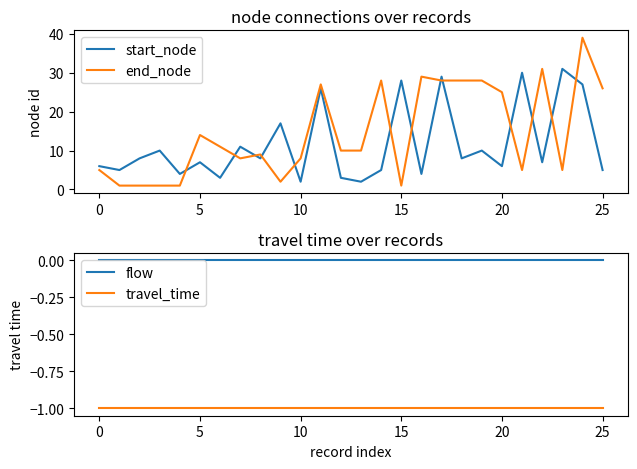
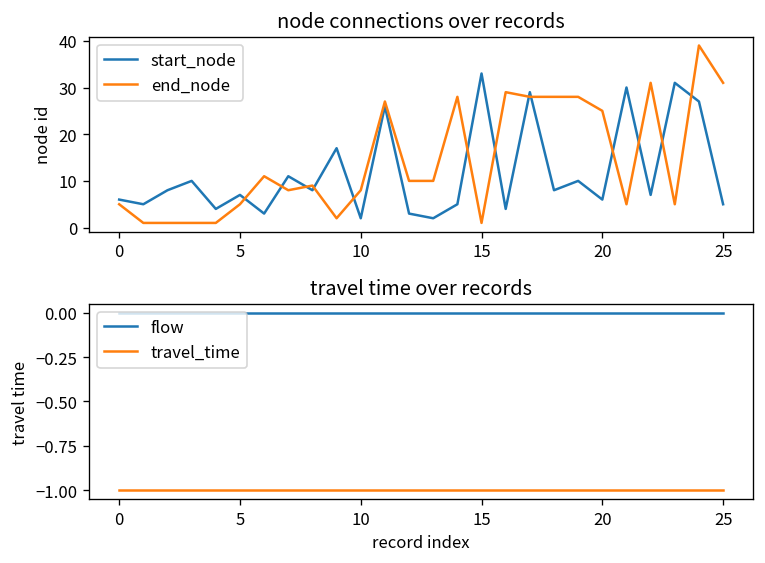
  {
    "node connections over records": {
      "start_node": {
        "0": 6,
        "5": 7,
        "10": 2,
-       "15": 28,
+       "15": 33,
        "20": 6,
        "25": 5
      },
      "end_node": {
        "0": 5,
-       "5": 14,
+       "5": 5,
        "10": 8,
        "15": 1,
        "20": 25,
-       "25": 26
+       "25": 31
      }
    },
    "travel time over records": {
      "flow": {
        "10": 0.00,
        "15": 0.00,
        "20": 0.00,
        "25": 0.00
      },
      "travel_time": {
        "0": -1.00,
        "5": -1.00,
        "10": -1.00,
        "15": -1.00,
        "20": -1.00,
        "25": -1.00
      }
    }
  }
